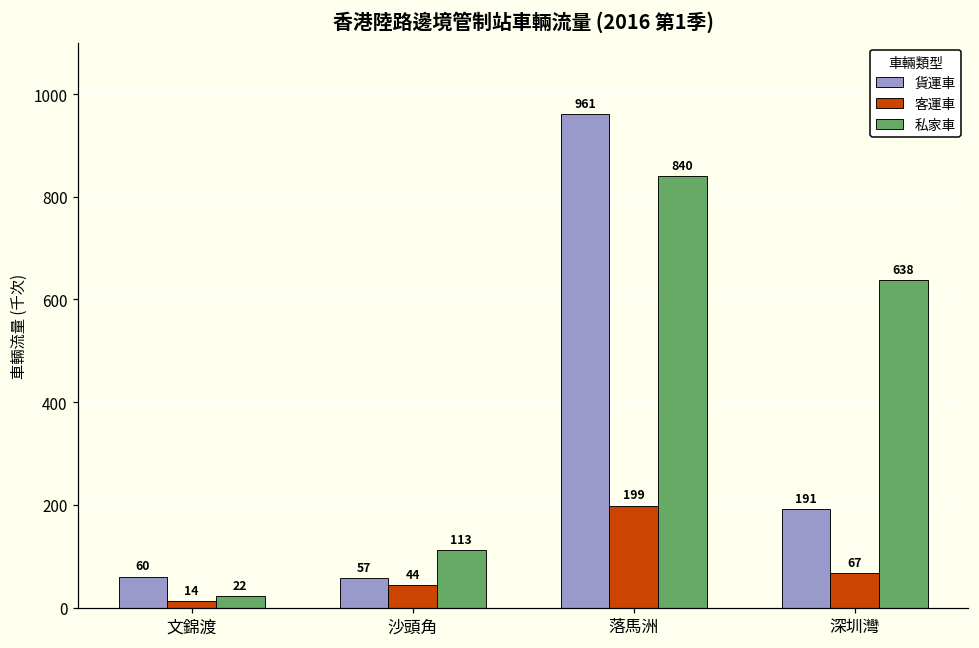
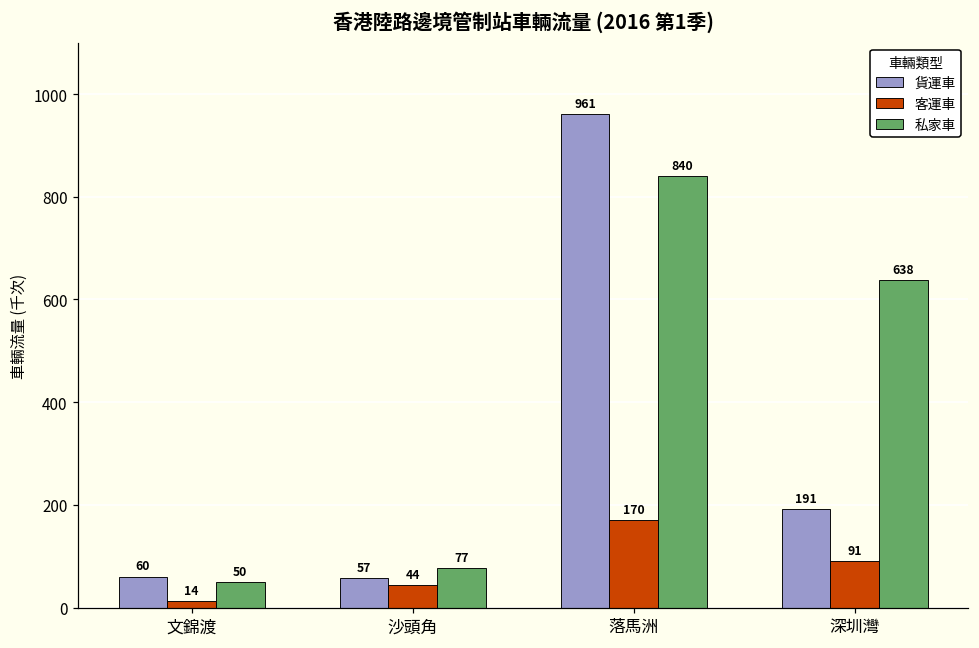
  {
    "貨運車": {
      "文錦渡": 60,
      "沙頭角": 57,
      "落馬洲": 961,
      "深圳灣": 191
    },
    "客運車": {
      "文錦渡": 14,
      "沙頭角": 44,
-     "落馬洲": 199,
-     "深圳灣": 67
+     "落馬洲": 170,
+     "深圳灣": 91
    },
    "私家車": {
-     "文錦渡": 22,
-     "沙頭角": 113,
+     "文錦渡": 50,
+     "沙頭角": 77,
      "落馬洲": 840,
      "深圳灣": 638
    }
  }
